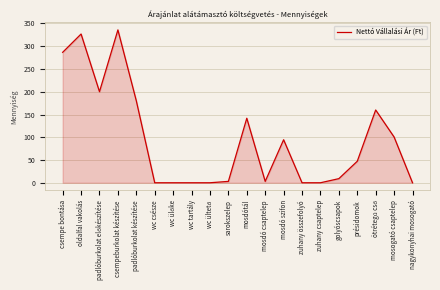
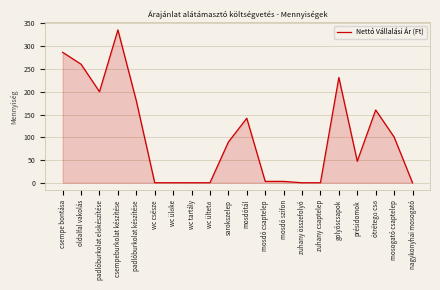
  {
    "csempe bontása": 290,
-   "oldalfal vakolás": 330,
+   "oldalfal vakolás": 260,
    "padlóburkolat előkészítése": 200,
    "csempeburkolat készítése": 340,
    "padlóburkolat készítése": 180,
    "wc csésze": 0,
    "wc ülőke": 0,
    "wc tartály": 0,
    "wc ültető": 0,
-   "sarokszelep": 0,
+   "sarokszelep": 90,
    "mosdótál": 140,
    "mosdó csaptelep": 0,
-   "mosdó szifon": 100,
+   "mosdó szifon": 0,
    "zuhany összefolyó": 0,
    "zuhany csaptelep": 0,
-   "golyóscsapok": 10,
+   "golyóscsapok": 230,
    "présidomok": 50,
    "ötrétegű cső": 160,
    "mosogató csaptelep": 100,
    "nagykonyhai mosogató": 0
  }
